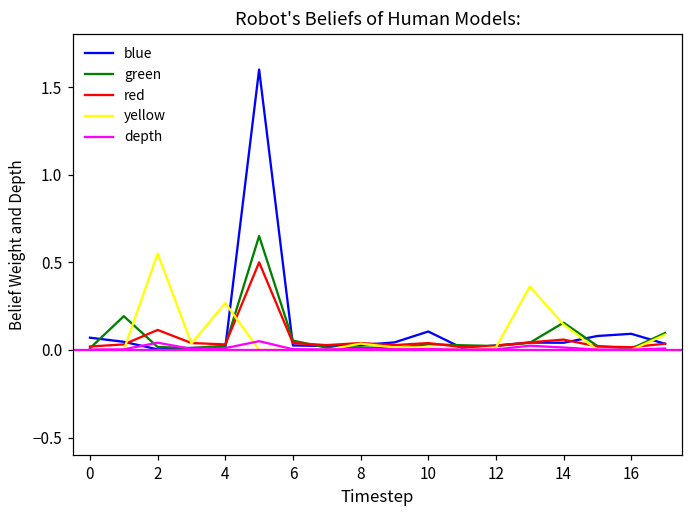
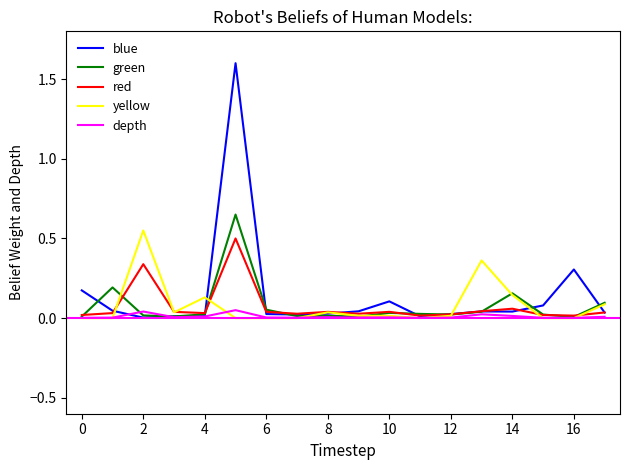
  {
    "blue": {
-     "0": 0.07,
+     "0": 0.17,
      "10": 0.11,
      "14": 0.04,
-     "16": 0.09
+     "16": 0.31
    },
    "red": {
-     "2": 0.11,
+     "2": 0.34,
      "14": 0.06
    },
    "yellow": {
      "2": 0.55,
-     "4": 0.27
+     "4": 0.13
    },
    "depth": {
      "2": 0.04,
      "14": 0.01
    }
  }
